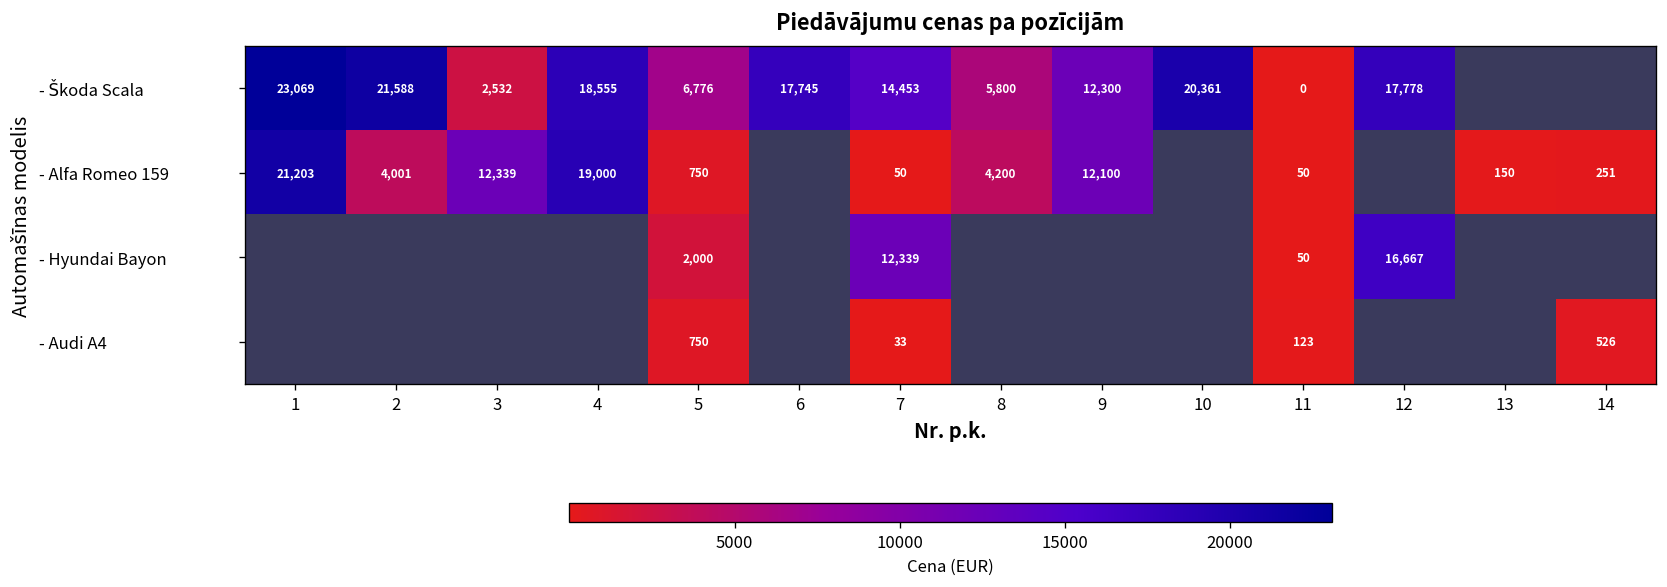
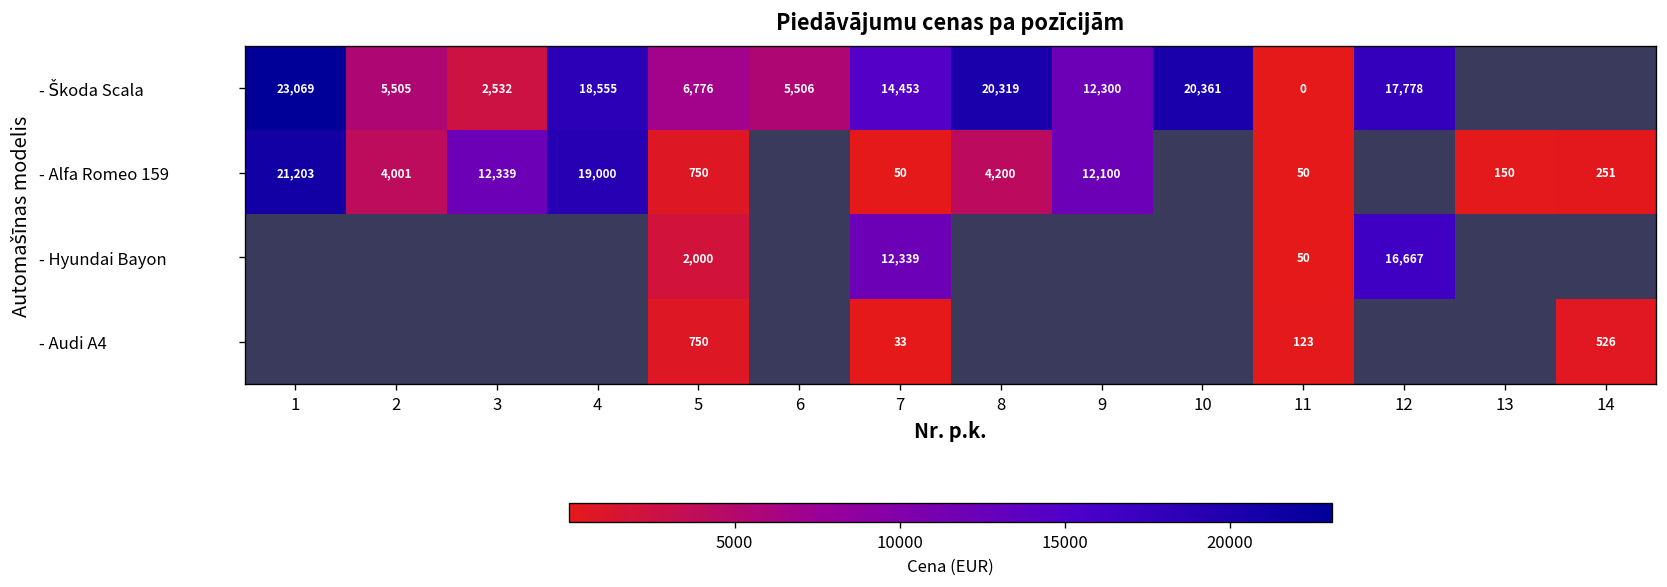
  {
    "- Škoda Scala": {
      "1": "23,069",
-     "2": "21,588",
+     "2": "5,505",
      "3": "2,532",
      "4": "18,555",
      "5": "6,776",
-     "6": "17,745",
+     "6": "5,506",
      "7": "14,453",
-     "8": "5,800",
+     "8": "20,319",
      "9": "12,300",
      "10": "20,361",
      "11": "0",
      "12": "17,778"
    },
    "- Alfa Romeo 159": {
      "1": "21,203",
      "2": "4,001",
      "3": "12,339",
      "4": "19,000",
      "5": "750",
      "7": "50",
      "8": "4,200",
      "9": "12,100",
      "11": "50",
      "13": "150",
      "14": "251"
    },
    "- Hyundai Bayon": {
      "5": "2,000",
      "7": "12,339",
      "11": "50",
      "12": "16,667"
    },
    "- Audi A4": {
      "5": "750",
      "7": "33",
      "11": "123",
      "14": "526"
    }
  }
